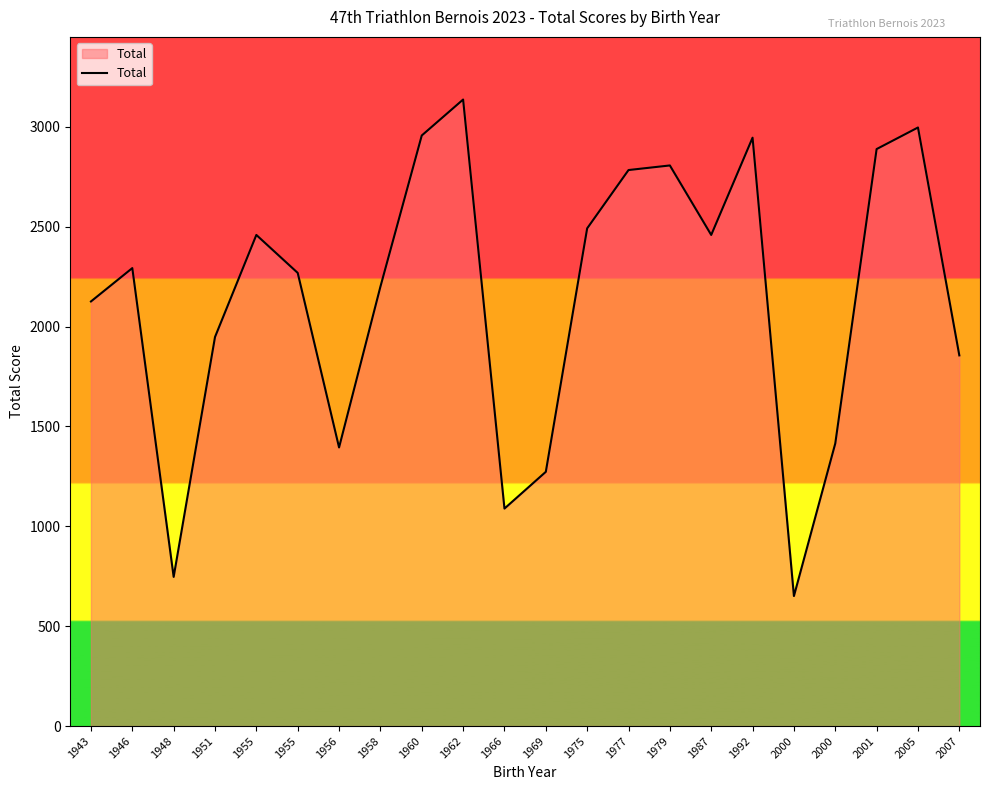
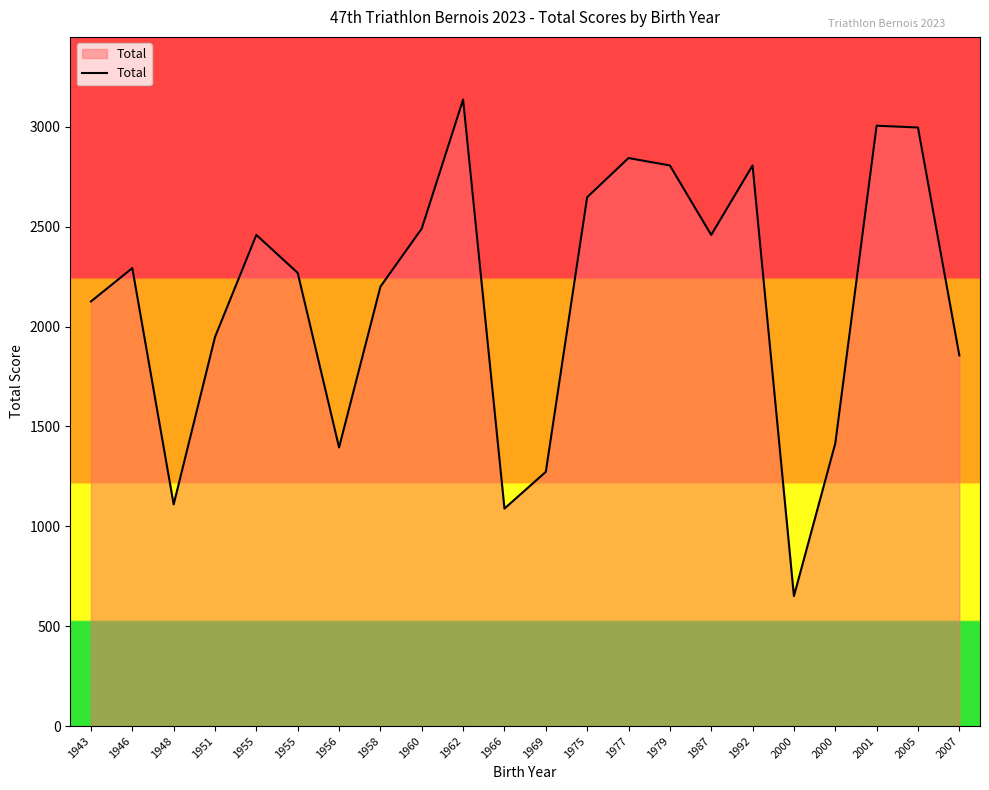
  {
    "1943": 2130,
    "1946": 2290,
-   "1948": 750,
+   "1948": 1110,
    "1951": 1950,
    "1956": 1400,
    "1958": 2200,
-   "1960": 2960,
+   "1960": 2490,
    "1962": 3140,
    "1966": 1090,
    "1969": 1270,
-   "1975": 2490,
-   "1977": 2780,
+   "1975": 2650,
+   "1977": 2840,
    "1979": 2810,
    "1987": 2460,
-   "1992": 2950,
-   "2001": 2890,
+   "1992": 2810,
+   "2001": 3010,
    "2005": 3000,
    "2007": 1860
  }
